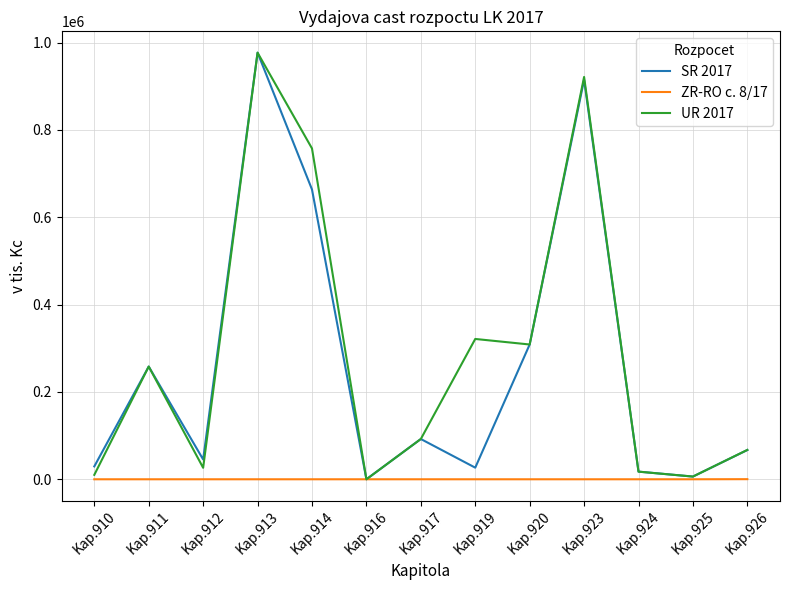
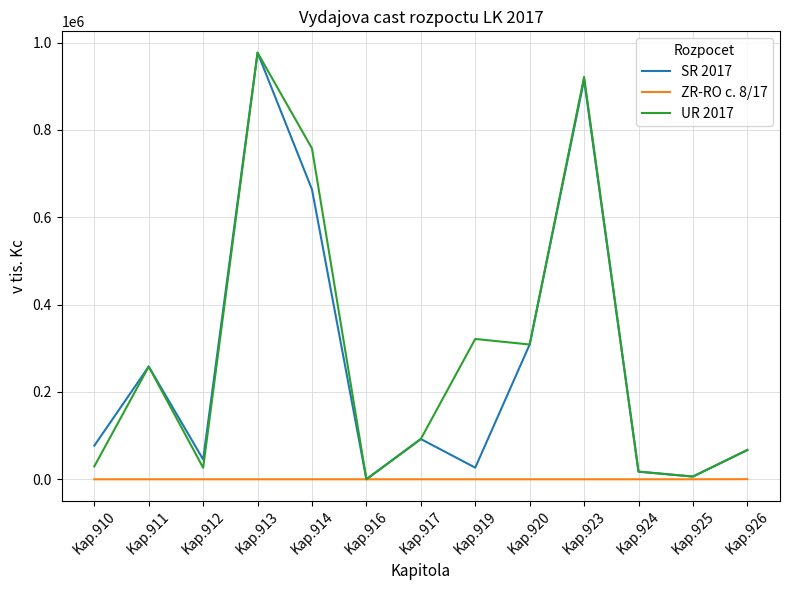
  {
    "SR 2017": {
-     "Kap.910": 30000,
+     "Kap.910": 80000,
      "Kap.912": 50000,
      "Kap.914": 660000,
      "Kap.919": 30000,
      "Kap.923": 910000
    },
    "ZR-RO c. 8/17": {
      "Kap.910": 0,
      "Kap.911": 0,
      "Kap.912": 0,
      "Kap.913": 0,
      "Kap.914": 0,
      "Kap.917": 0,
      "Kap.919": 0,
      "Kap.920": 0,
      "Kap.923": 0,
      "Kap.924": 0,
      "Kap.925": 0,
      "Kap.926": 0
    },
    "UR 2017": {
-     "Kap.910": 10000,
+     "Kap.910": 30000,
      "Kap.912": 30000,
      "Kap.914": 760000,
      "Kap.919": 320000,
      "Kap.923": 920000
    }
  }
